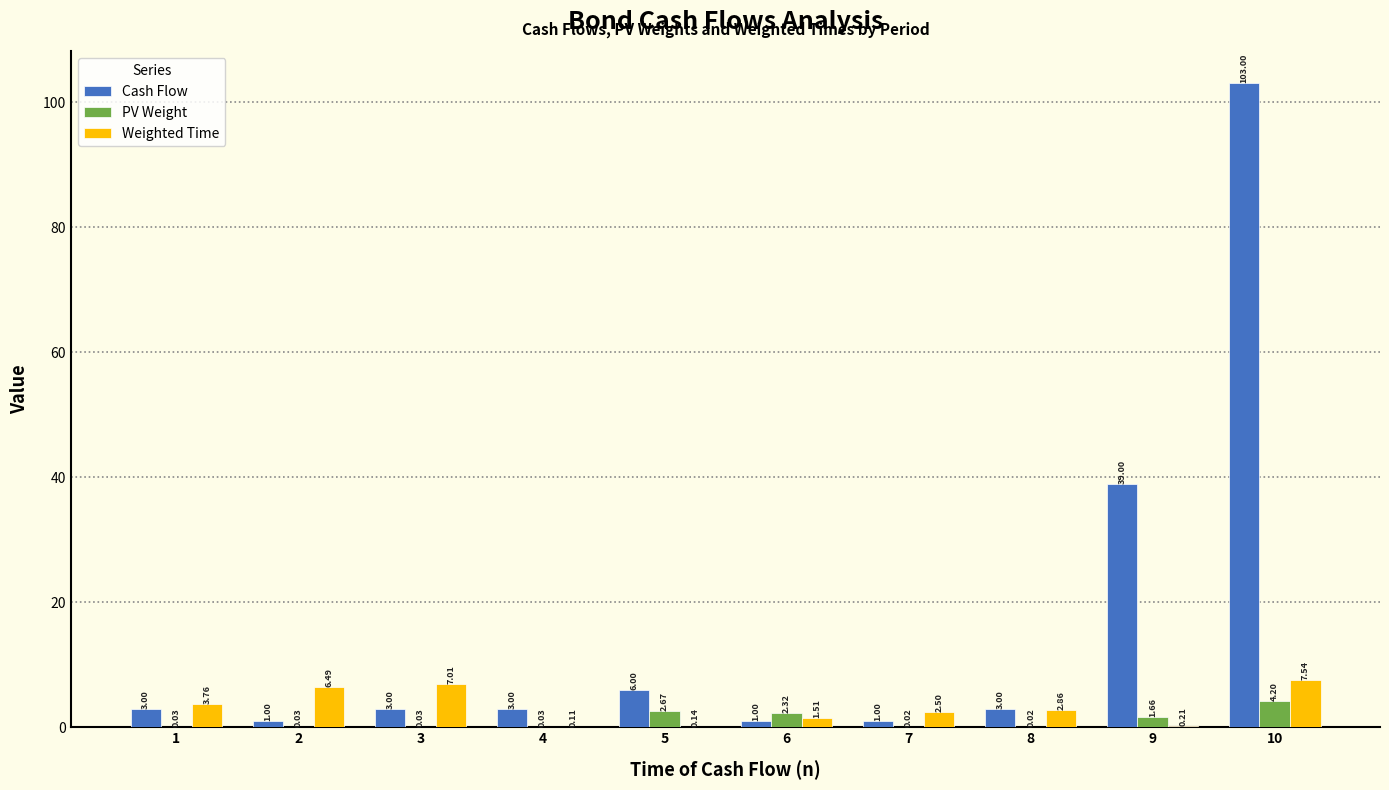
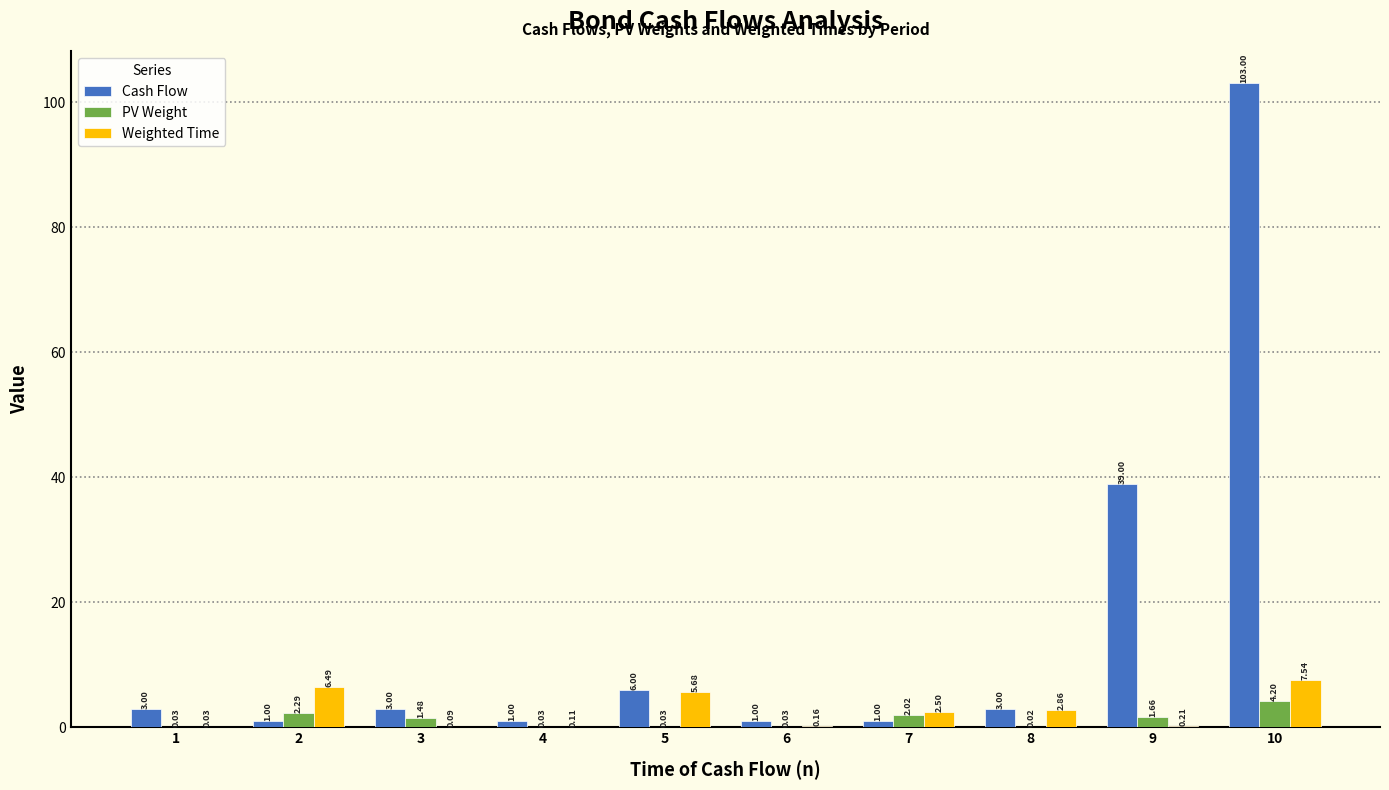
  {
    "Cash Flow": {
      "1": 3.00,
      "2": 1.00,
      "3": 3.00,
-     "4": 3.00,
+     "4": 1.00,
      "5": 6.00,
      "6": 1.00,
      "7": 1.00,
      "8": 3.00,
      "9": 39.00,
      "10": 103.00
    },
    "PV Weight": {
      "1": 0.03,
-     "2": 0.03,
-     "3": 0.03,
+     "2": 2.29,
+     "3": 1.48,
      "4": 0.03,
-     "5": 2.67,
-     "6": 2.32,
-     "7": 0.02,
+     "5": 0.03,
+     "6": 0.03,
+     "7": 2.02,
      "8": 0.02,
      "9": 1.66,
      "10": 4.20
    },
    "Weighted Time": {
-     "1": 3.76,
+     "1": 0.03,
      "2": 6.49,
-     "3": 7.01,
+     "3": 0.09,
      "4": 0.11,
-     "5": 0.14,
-     "6": 1.51,
+     "5": 5.68,
+     "6": 0.16,
      "7": 2.50,
      "8": 2.86,
      "9": 0.21,
      "10": 7.54
    }
  }
